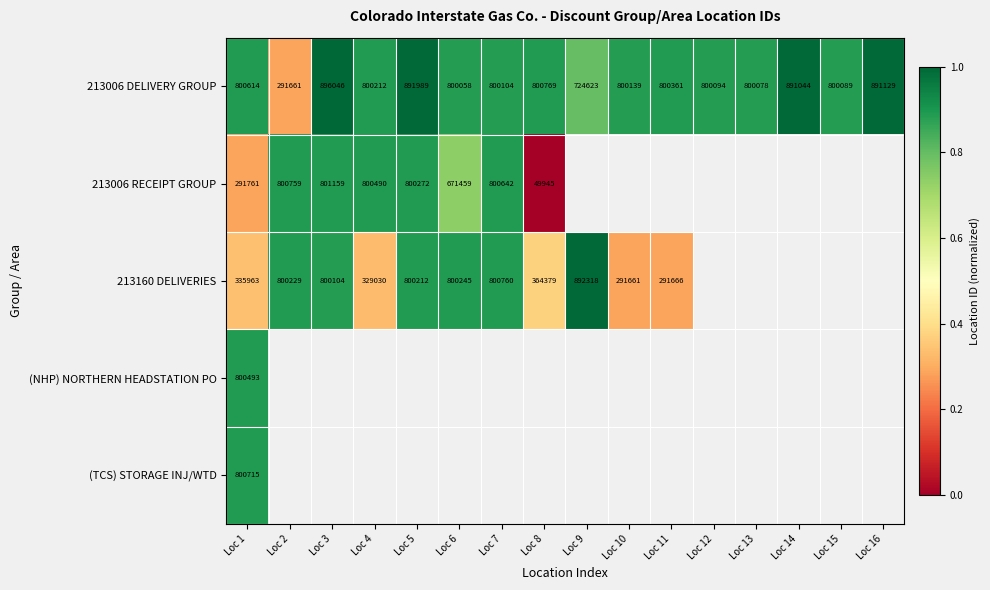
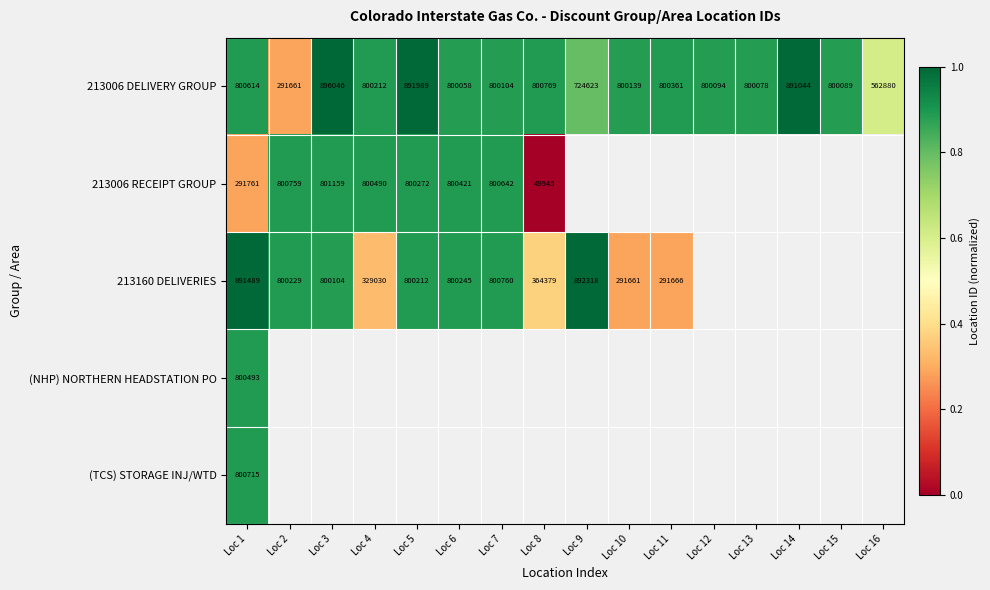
  {
    "213006 DELIVERY GROUP": {
      "Loc 1": 800614,
      "Loc 2": 291661,
      "Loc 3": 896046,
      "Loc 4": 800212,
      "Loc 5": 891989,
      "Loc 6": 800058,
      "Loc 7": 800104,
      "Loc 8": 800769,
      "Loc 9": 724623,
      "Loc 10": 800139,
      "Loc 11": 800361,
      "Loc 12": 800094,
      "Loc 13": 800078,
      "Loc 14": 891044,
      "Loc 15": 800089,
-     "Loc 16": 891129
+     "Loc 16": 562880
    },
    "213006 RECEIPT GROUP": {
      "Loc 1": 291761,
      "Loc 2": 800759,
      "Loc 3": 801159,
      "Loc 4": 800490,
      "Loc 5": 800272,
-     "Loc 6": 671459,
+     "Loc 6": 800421,
      "Loc 7": 800642,
      "Loc 8": 49945
    },
    "213160 DELIVERIES": {
-     "Loc 1": 335963,
+     "Loc 1": 891489,
      "Loc 2": 800229,
      "Loc 3": 800104,
      "Loc 4": 329030,
      "Loc 5": 800212,
      "Loc 6": 800245,
      "Loc 7": 800760,
      "Loc 8": 364379,
      "Loc 9": 892318,
      "Loc 10": 291661,
      "Loc 11": 291666
    },
    "(NHP) NORTHERN HEADSTATION PO": {
      "Loc 1": 800493
    },
    "(TCS) STORAGE INJ/WTD": {
      "Loc 1": 800715
    }
  }
